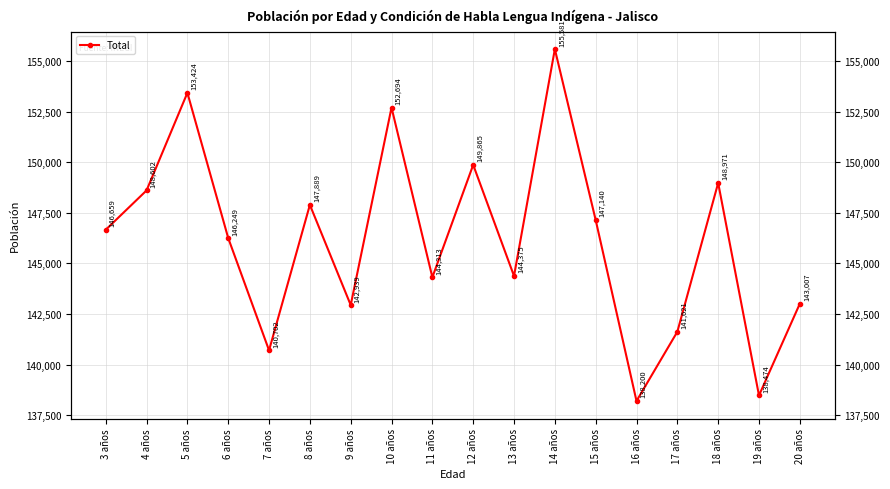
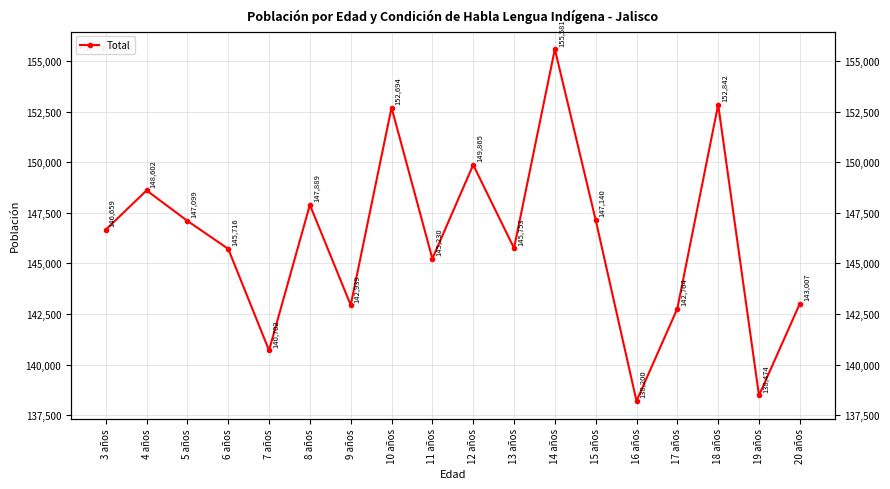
  {
    "3 años": "146,659",
    "4 años": "148,602",
-   "5 años": "153,424",
-   "6 años": "146,249",
+   "5 años": "147,099",
+   "6 años": "145,716",
    "7 años": "140,702",
    "8 años": "147,889",
    "9 años": "142,939",
    "10 años": "152,694",
-   "11 años": "144,313",
+   "11 años": "145,230",
    "12 años": "149,865",
-   "13 años": "144,375",
+   "13 años": "145,753",
    "14 años": "155,581",
    "15 años": "147,140",
    "16 años": "138,200",
-   "17 años": "141,621",
-   "18 años": "148,971",
+   "17 años": "142,764",
+   "18 años": "152,842",
    "19 años": "138,474",
    "20 años": "143,007"
  }
